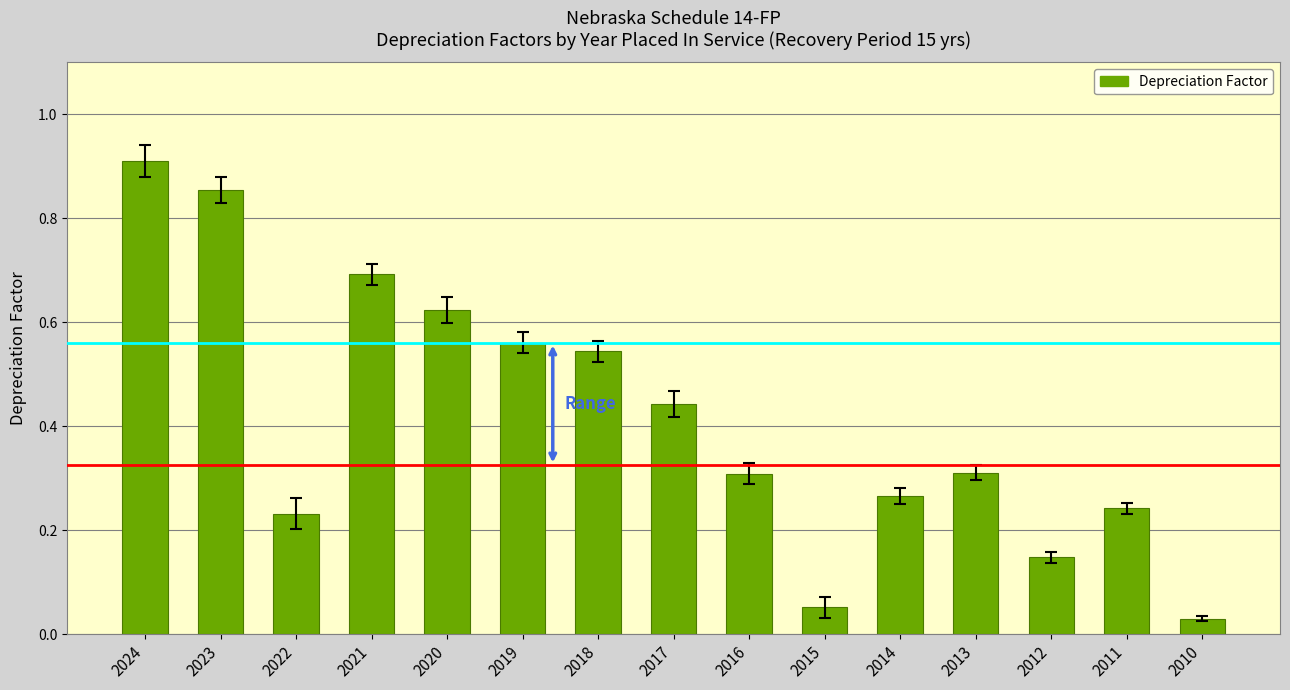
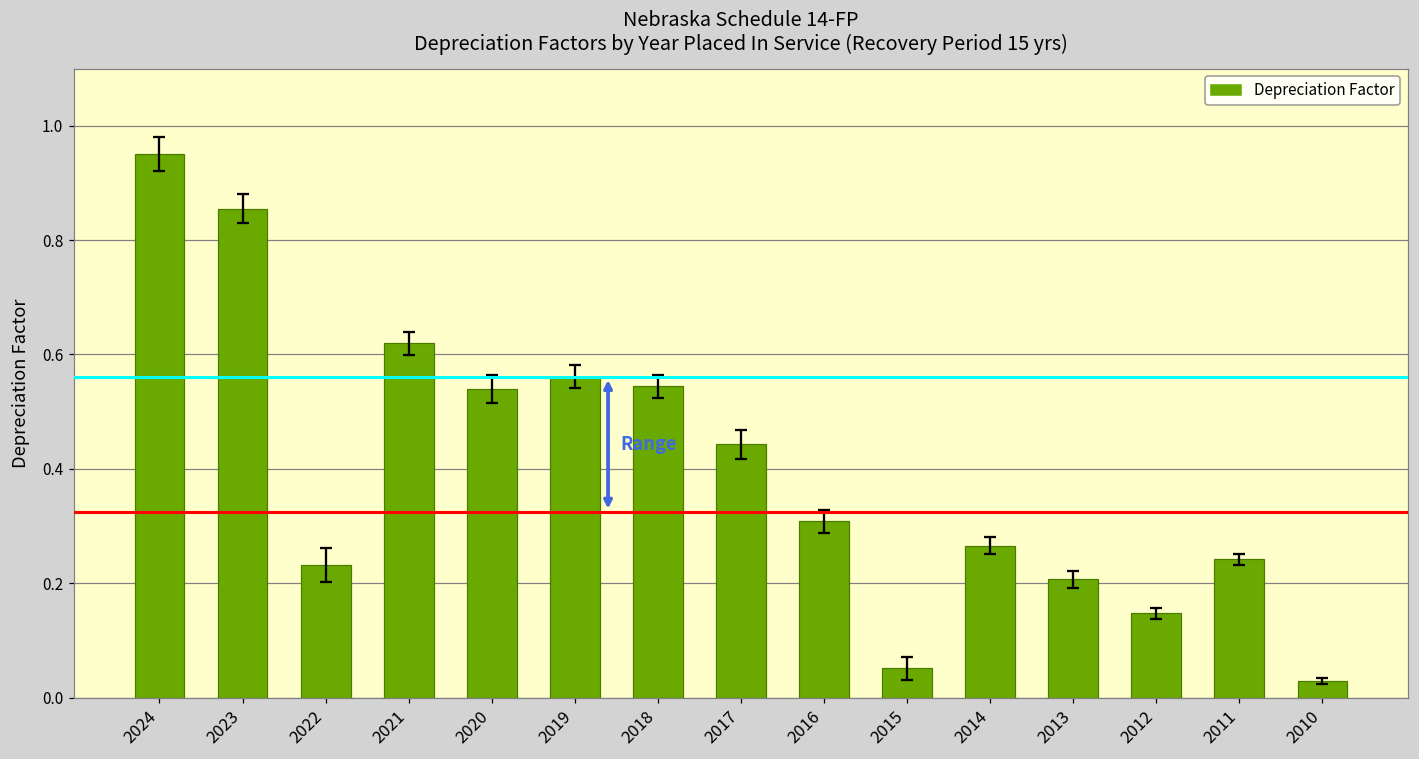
  {
    "Depreciation Factor": {
-     "2024": 0.91,
+     "2024": 0.95,
      "2023": 0.86,
      "2022": 0.23,
-     "2021": 0.69,
-     "2020": 0.62,
+     "2021": 0.62,
+     "2020": 0.54,
      "2019": 0.56,
      "2018": 0.54,
      "2017": 0.44,
      "2016": 0.31,
      "2015": 0.05,
      "2014": 0.27,
-     "2013": 0.31,
+     "2013": 0.21,
      "2012": 0.15,
      "2011": 0.24,
      "2010": 0.03
    }
  }
